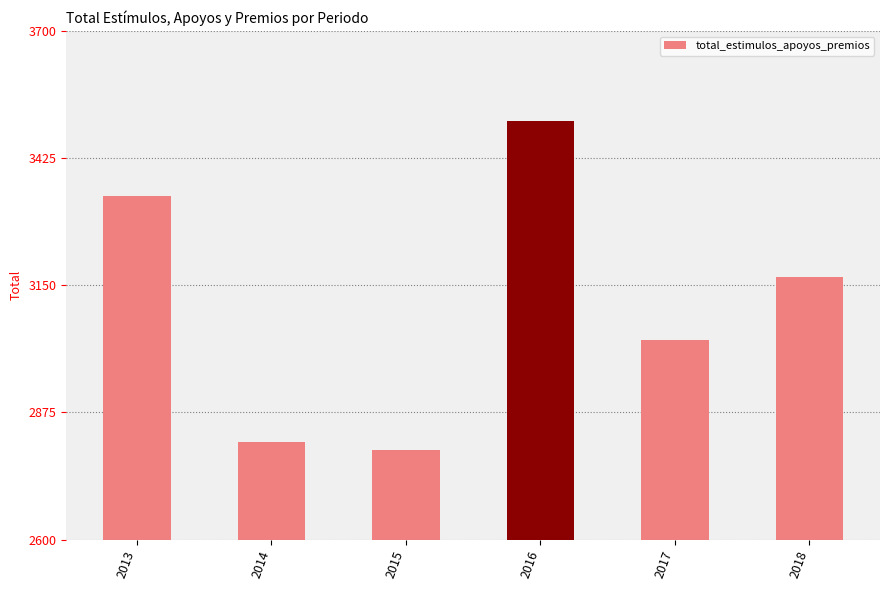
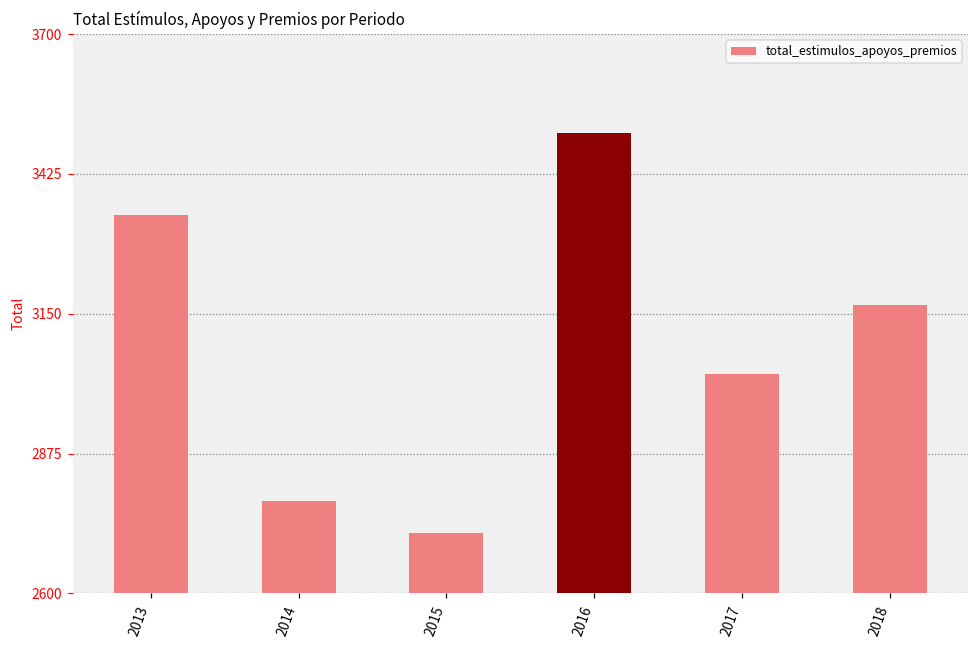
  {
    "2013": 3340,
-   "2014": 2810,
-   "2015": 2790,
+   "2014": 2780,
+   "2015": 2720,
    "2016": 3510,
    "2017": 3030,
    "2018": 3170
  }
